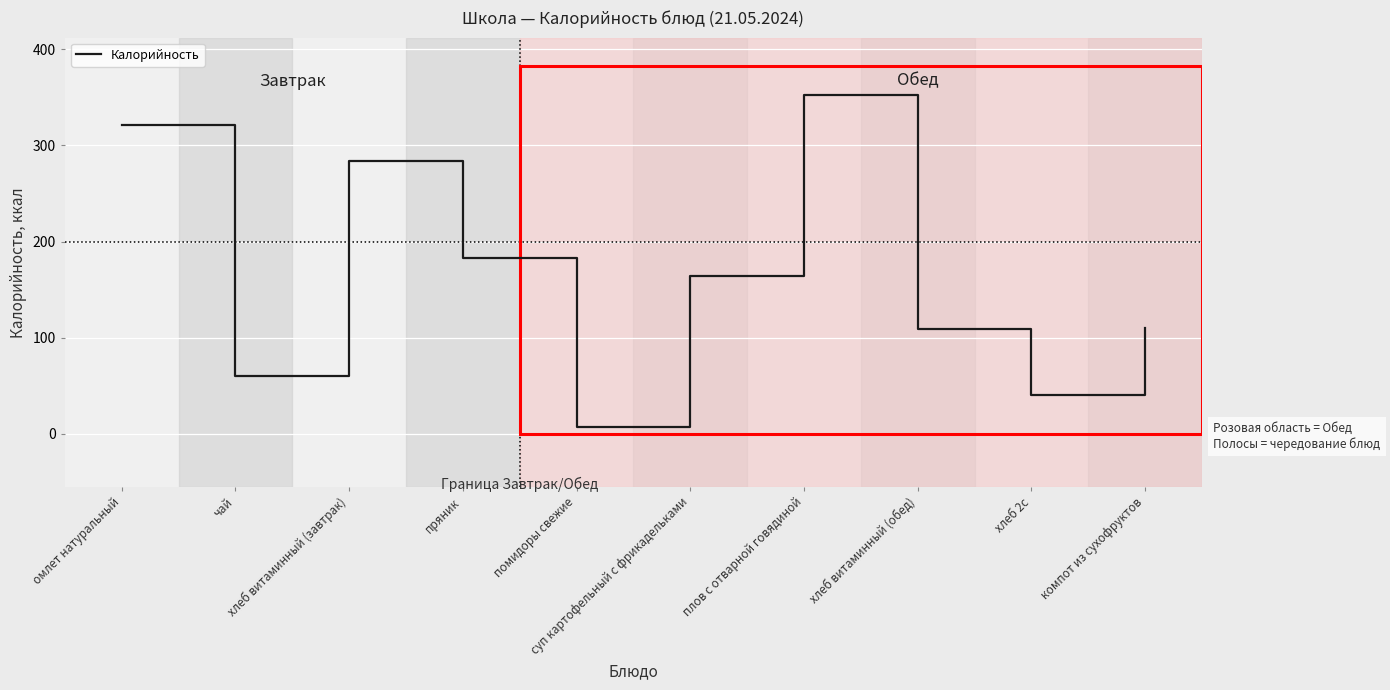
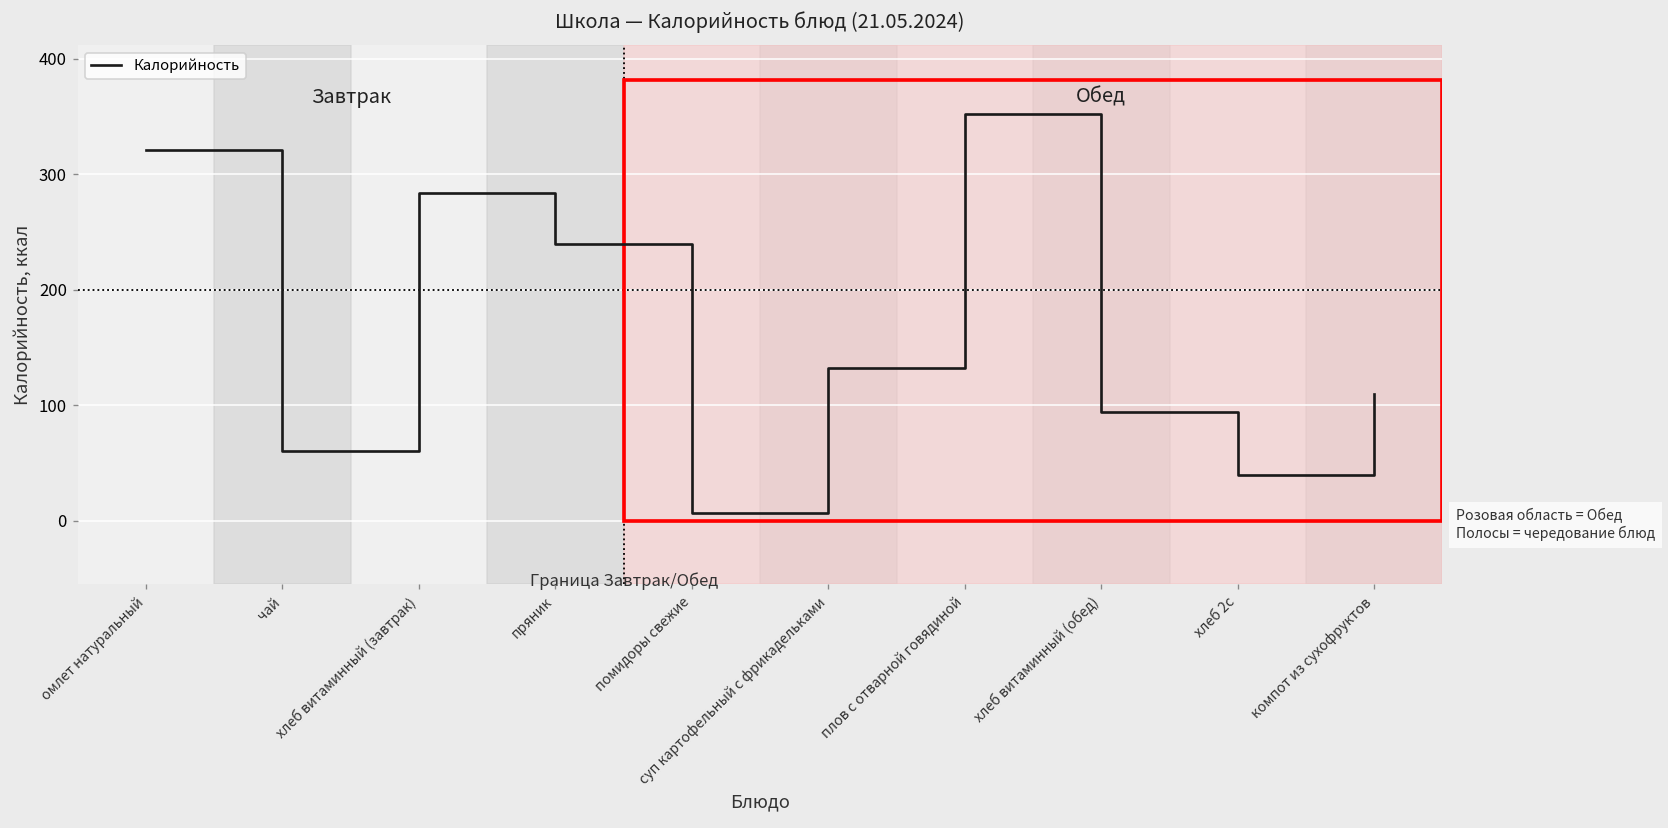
  {
    "омлет натуральный": 320,
    "чай": 60,
    "хлеб витаминный (завтрак)": 280,
-   "пряник": 180,
+   "пряник": 240,
    "помидоры свежие": 10,
-   "суп картофельный с фрикадельками": 160,
+   "суп картофельный с фрикадельками": 130,
    "плов с отварной говядиной": 350,
-   "хлеб витаминный (обед)": 110,
+   "хлеб витаминный (обед)": 90,
    "хлеб 2с": 40,
    "компот из сухофруктов": 110
  }
